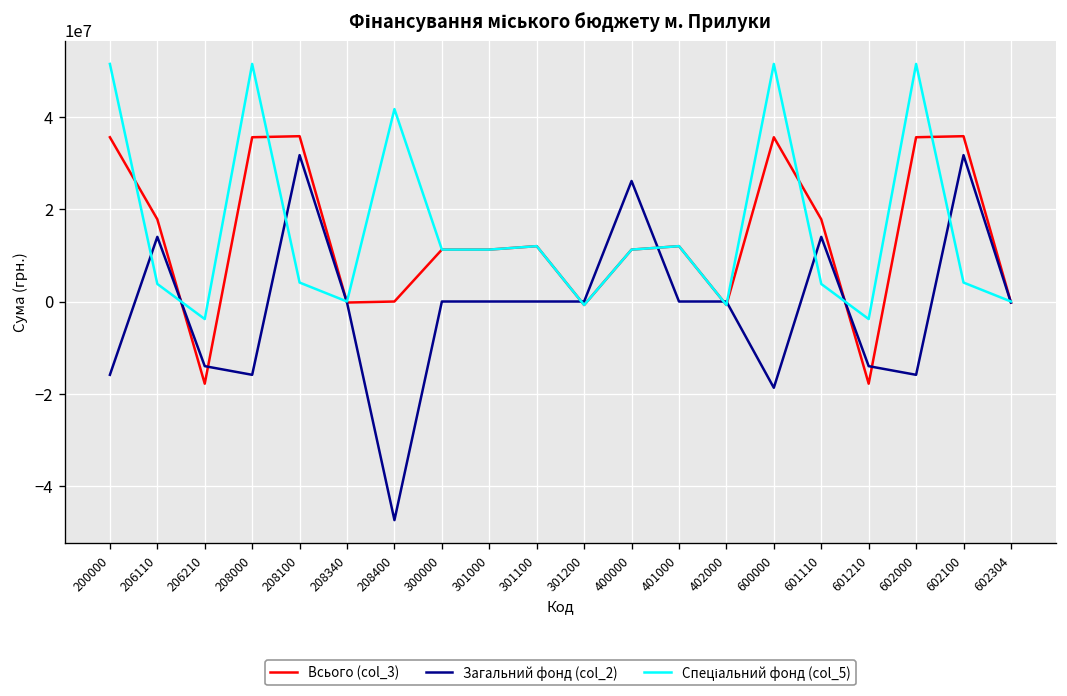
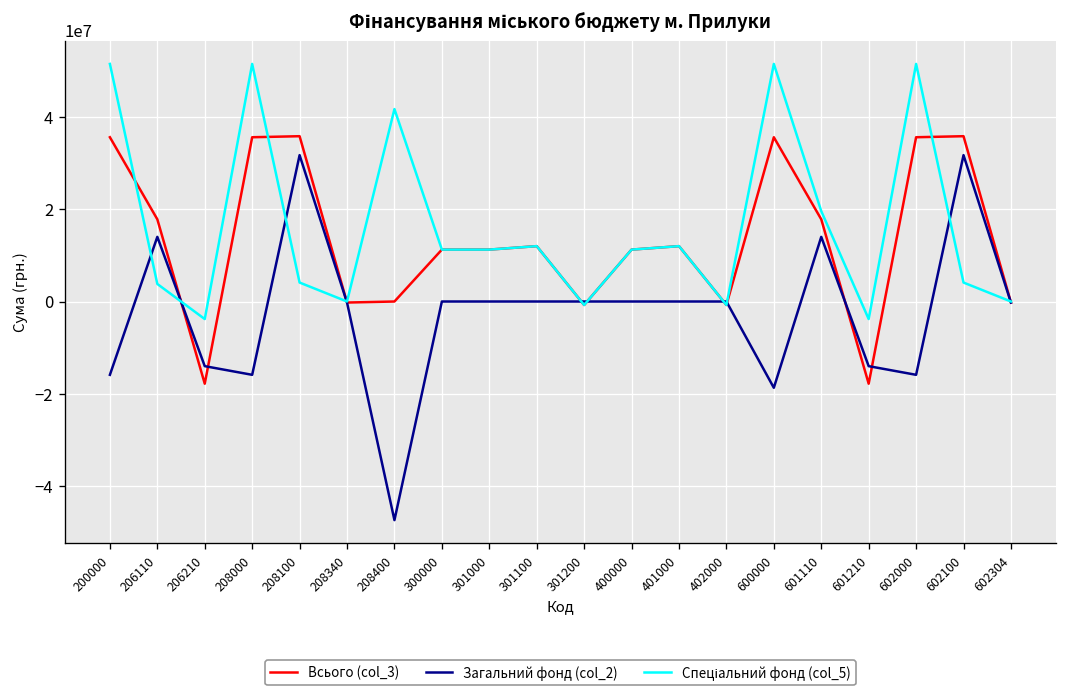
  {
    "Всього (col_3)": {
      "200000": 36000000,
      "206110": 18000000,
      "206210": -18000000,
      "208000": 36000000,
      "208100": 36000000,
      "208400": 0,
      "600000": 36000000,
      "601110": 18000000,
      "601210": -18000000,
      "602000": 36000000,
      "602100": 36000000
    },
    "Загальний фонд (col_2)": {
      "200000": -16000000,
      "206110": 14000000,
      "206210": -14000000,
      "208000": -16000000,
      "208100": 32000000,
      "208400": -47000000,
      "300000": 0,
      "301000": 0,
      "301100": 0,
      "301200": 0,
-     "400000": 26000000,
+     "400000": 0,
      "401000": 0,
      "402000": 0,
      "600000": -19000000,
      "601110": 14000000,
      "601210": -14000000,
      "602000": -16000000,
      "602100": 32000000
    },
    "Спеціальний фонд (col_5)": {
      "200000": 51000000,
      "206110": 4000000,
      "206210": -4000000,
      "208000": 51000000,
      "208100": 4000000,
      "208400": 42000000,
      "600000": 51000000,
-     "601110": 4000000,
+     "601110": 20000000,
      "601210": -4000000,
      "602000": 51000000,
      "602100": 4000000
    }
  }
